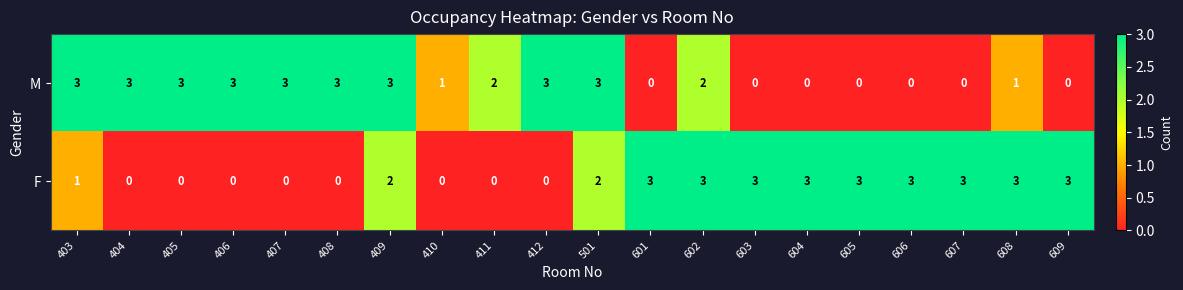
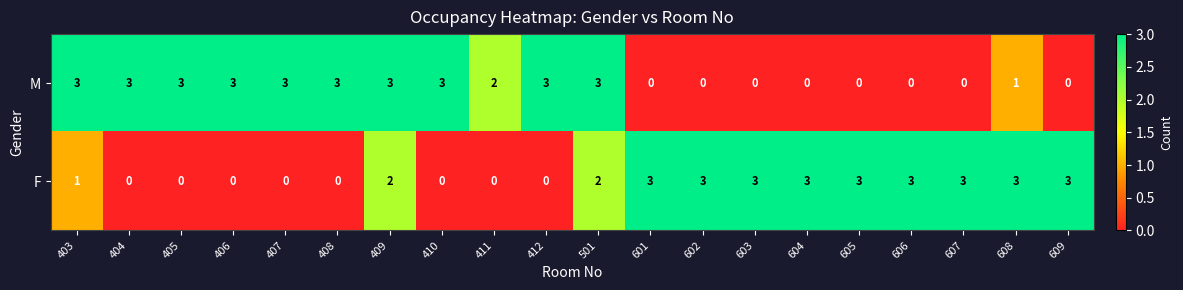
  {
    "M": {
      "403": 3,
      "404": 3,
      "405": 3,
      "406": 3,
      "407": 3,
      "408": 3,
      "409": 3,
-     "410": 1,
+     "410": 3,
      "411": 2,
      "412": 3,
      "501": 3,
      "601": 0,
-     "602": 2,
+     "602": 0,
      "603": 0,
      "604": 0,
      "605": 0,
      "606": 0,
      "607": 0,
      "608": 1,
      "609": 0
    },
    "F": {
      "403": 1,
      "404": 0,
      "405": 0,
      "406": 0,
      "407": 0,
      "408": 0,
      "409": 2,
      "410": 0,
      "411": 0,
      "412": 0,
      "501": 2,
      "601": 3,
      "602": 3,
      "603": 3,
      "604": 3,
      "605": 3,
      "606": 3,
      "607": 3,
      "608": 3,
      "609": 3
    }
  }
